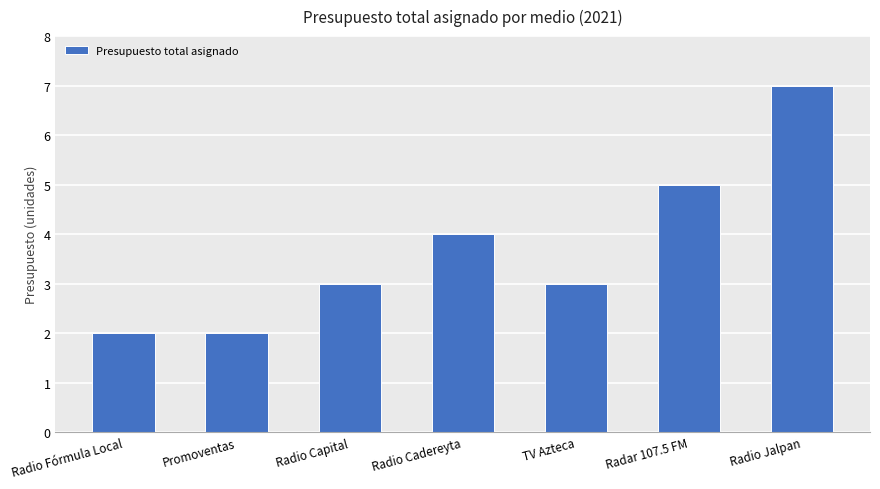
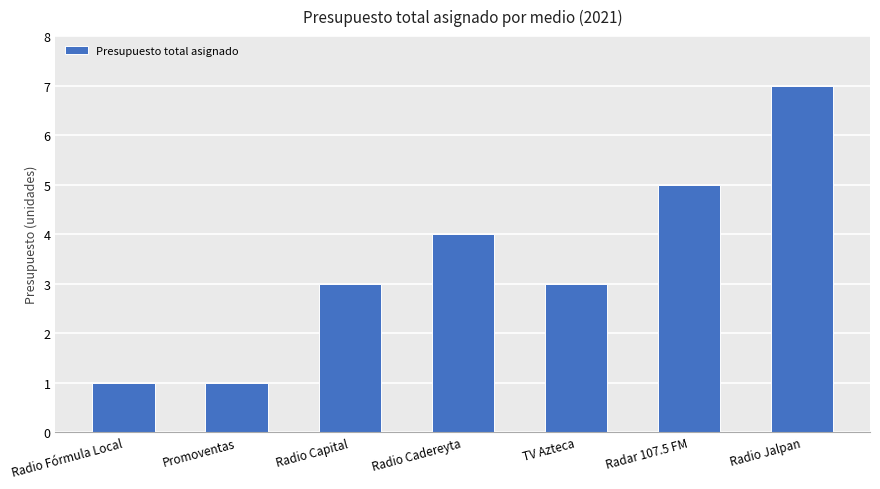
  {
-   "Radio Fórmula Local": 2,
-   "Promoventas": 2,
+   "Radio Fórmula Local": 1,
+   "Promoventas": 1,
    "Radio Capital": 3,
    "Radio Cadereyta": 4,
    "TV Azteca": 3,
    "Radar 107.5 FM": 5,
    "Radio Jalpan": 7
  }
